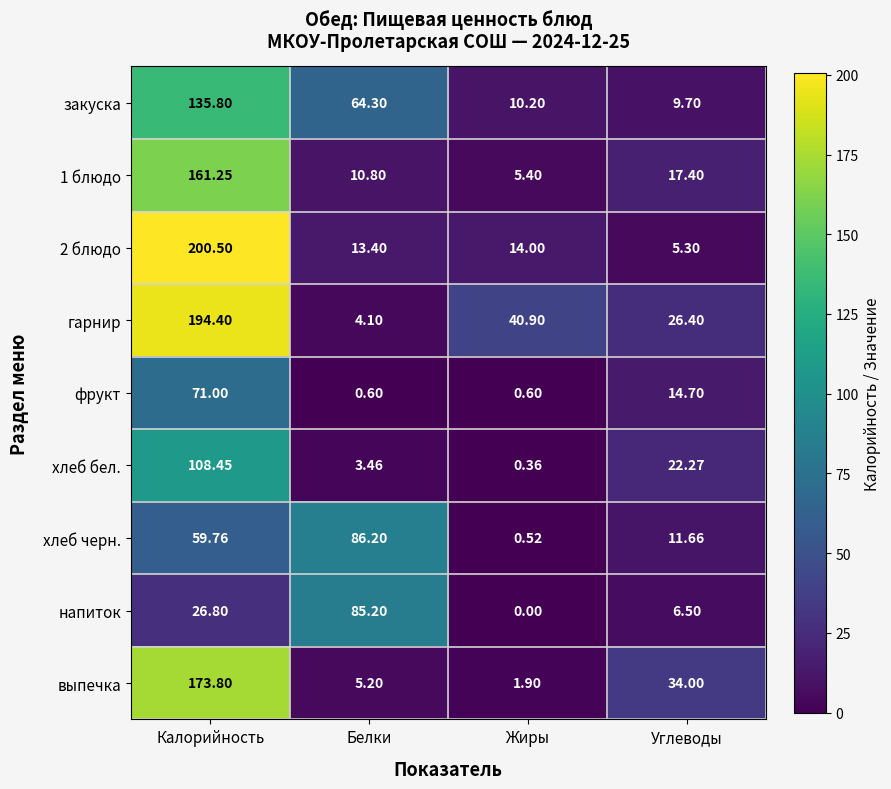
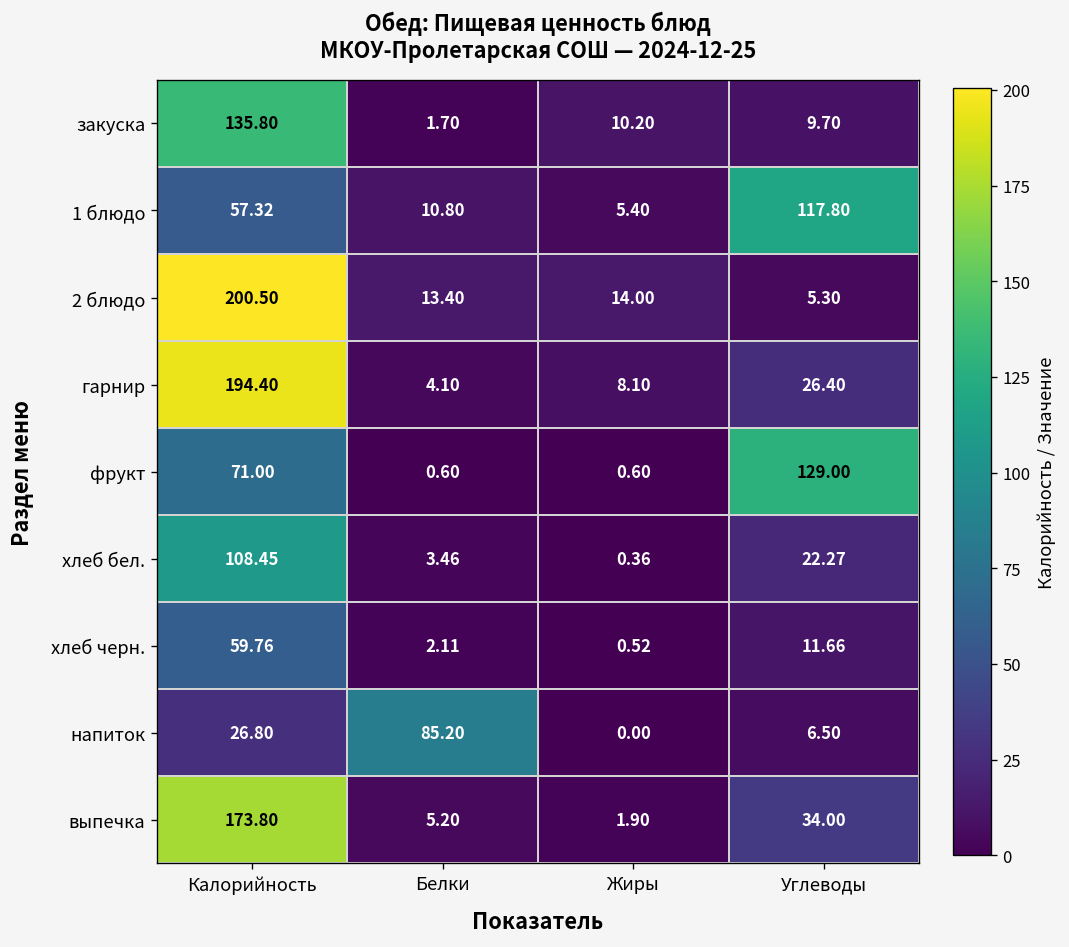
  {
    "закуска": {
      "Калорийность": 135.80,
-     "Белки": 64.30,
+     "Белки": 1.70,
      "Жиры": 10.20,
      "Углеводы": 9.70
    },
    "1 блюдо": {
-     "Калорийность": 161.25,
+     "Калорийность": 57.32,
      "Белки": 10.80,
      "Жиры": 5.40,
-     "Углеводы": 17.40
+     "Углеводы": 117.80
    },
    "2 блюдо": {
      "Калорийность": 200.50,
      "Белки": 13.40,
      "Жиры": 14.00,
      "Углеводы": 5.30
    },
    "гарнир": {
      "Калорийность": 194.40,
      "Белки": 4.10,
-     "Жиры": 40.90,
+     "Жиры": 8.10,
      "Углеводы": 26.40
    },
    "фрукт": {
      "Калорийность": 71.00,
      "Белки": 0.60,
      "Жиры": 0.60,
-     "Углеводы": 14.70
+     "Углеводы": 129.00
    },
    "хлеб бел.": {
      "Калорийность": 108.45,
      "Белки": 3.46,
      "Жиры": 0.36,
      "Углеводы": 22.27
    },
    "хлеб черн.": {
      "Калорийность": 59.76,
-     "Белки": 86.20,
+     "Белки": 2.11,
      "Жиры": 0.52,
      "Углеводы": 11.66
    },
    "напиток": {
      "Калорийность": 26.80,
      "Белки": 85.20,
      "Жиры": 0.00,
      "Углеводы": 6.50
    },
    "выпечка": {
      "Калорийность": 173.80,
      "Белки": 5.20,
      "Жиры": 1.90,
      "Углеводы": 34.00
    }
  }
